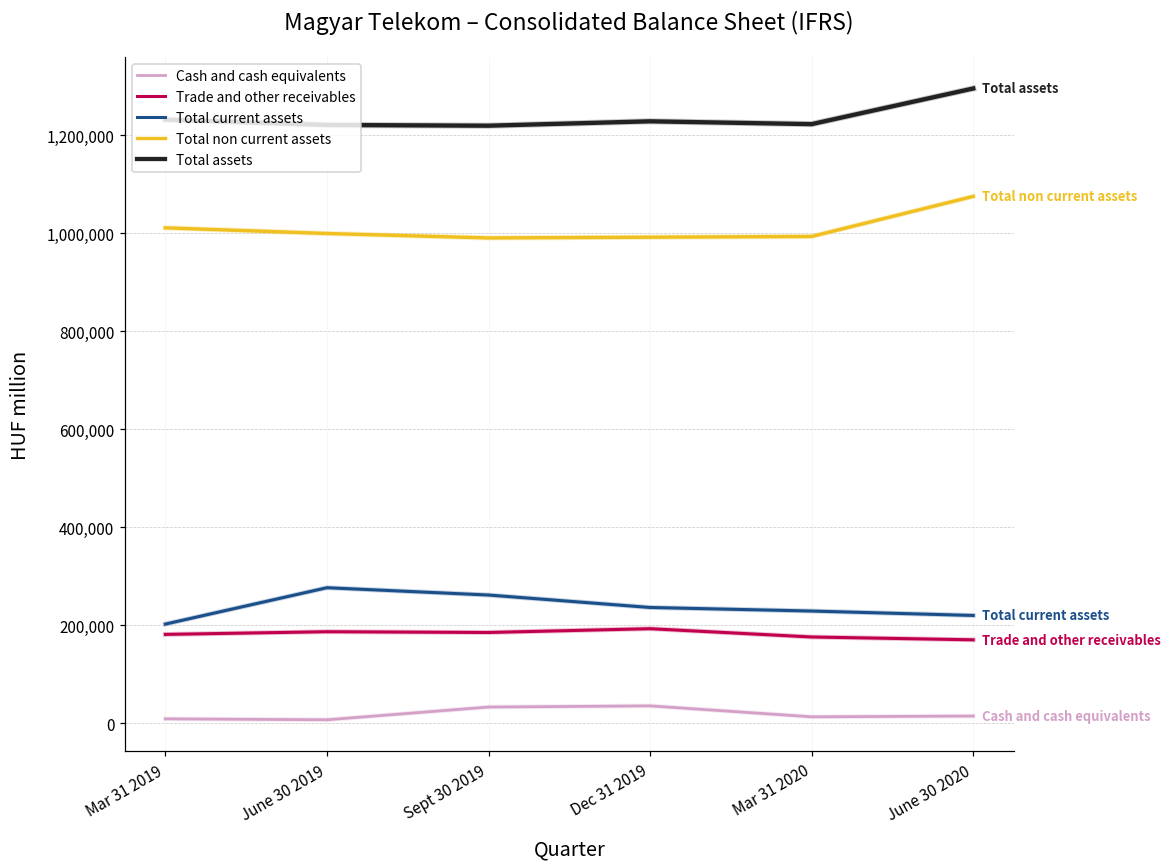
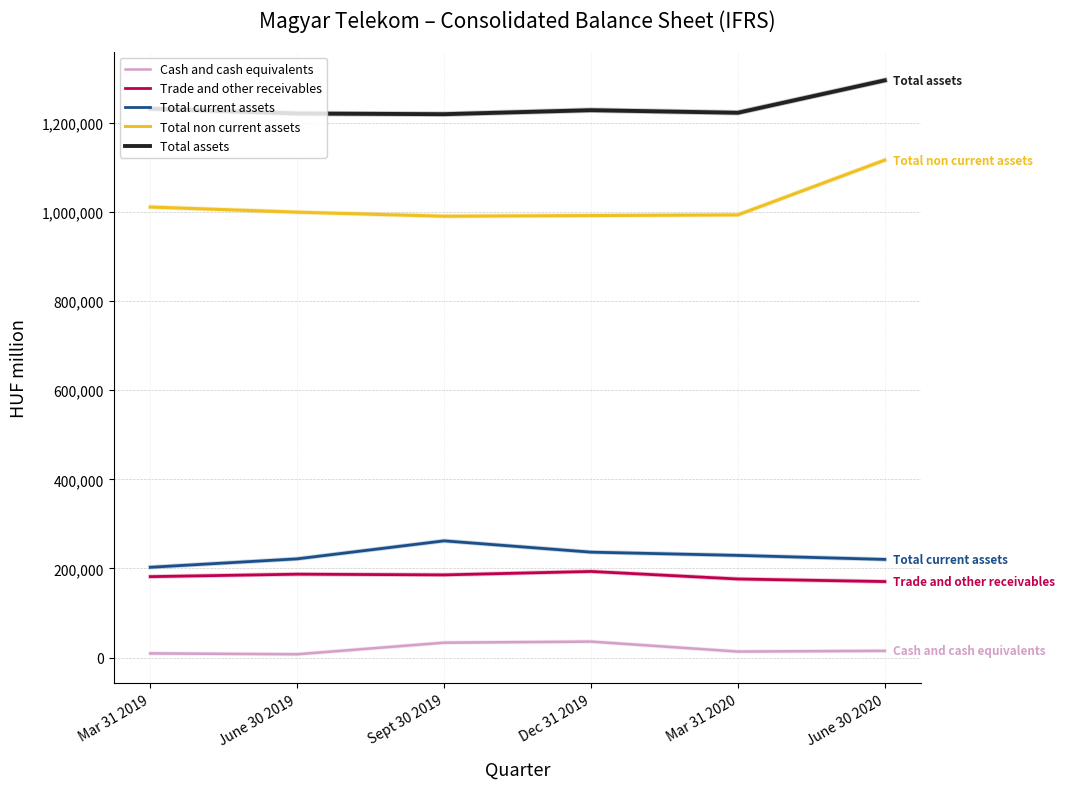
  {
    "Cash and cash equivalents": {
      "Mar 31 2019": "10,000",
      "June 30 2019": "10,000",
      "Sept 30 2019": "30,000",
      "Dec 31 2019": "40,000",
      "Mar 31 2020": "10,000",
      "June 30 2020": "10,000"
    },
    "Trade and other receivables": {
      "Mar 31 2019": "180,000",
      "June 30 2019": "190,000",
      "Sept 30 2019": "190,000",
      "Dec 31 2019": "190,000",
      "Mar 31 2020": "180,000",
      "June 30 2020": "170,000"
    },
    "Total current assets": {
      "Mar 31 2019": "200,000",
-     "June 30 2019": "280,000",
+     "June 30 2019": "220,000",
      "Sept 30 2019": "260,000",
      "Dec 31 2019": "240,000",
      "Mar 31 2020": "230,000",
      "June 30 2020": "220,000"
    },
    "Total non current assets": {
      "Mar 31 2019": "1,010,000",
      "June 30 2019": "1,000,000",
      "Sept 30 2019": "990,000",
      "Dec 31 2019": "990,000",
      "Mar 31 2020": "990,000",
-     "June 30 2020": "1,080,000"
+     "June 30 2020": "1,120,000"
    },
    "Total assets": {
      "Sept 30 2019": "1,220,000",
      "Dec 31 2019": "1,230,000",
      "Mar 31 2020": "1,220,000",
      "June 30 2020": "1,300,000"
    }
  }
